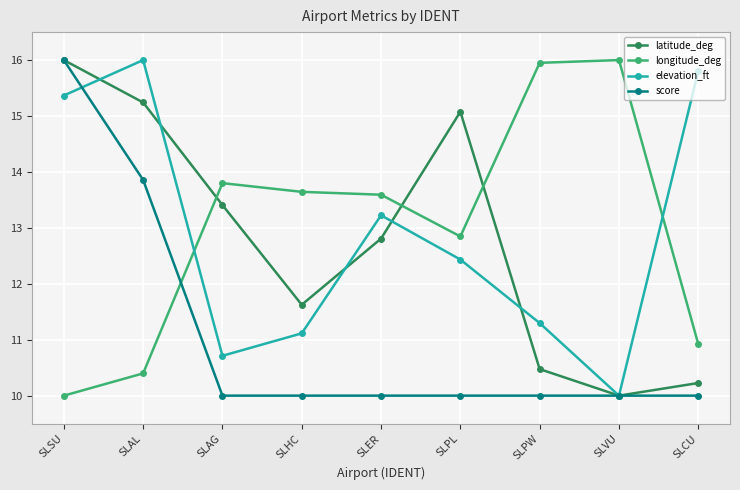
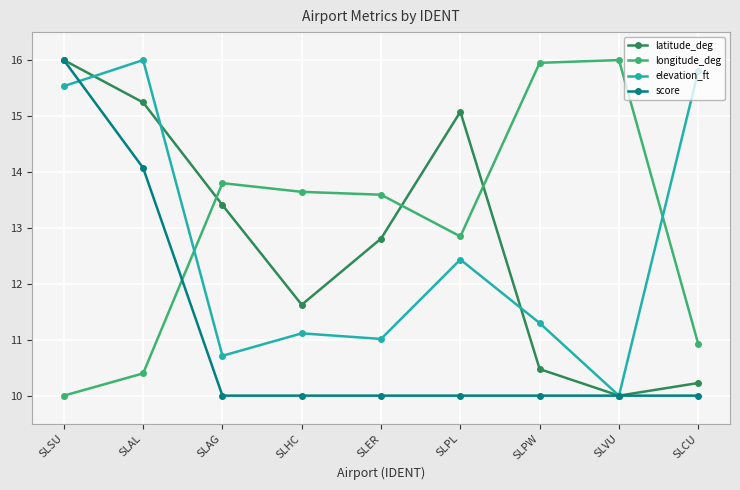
  {
    "elevation_ft": {
-     "SLSU": 15.4,
+     "SLSU": 15.5,
      "SLAL": 16.0,
      "SLAG": 10.7,
      "SLHC": 11.1,
-     "SLER": 13.2,
+     "SLER": 11.0,
      "SLPL": 12.4,
      "SLPW": 11.3
    },
    "score": {
-     "SLAL": 13.9,
+     "SLAL": 14.1,
      "SLAG": 10.0,
      "SLHC": 10.0,
      "SLER": 10.0,
      "SLPL": 10.0,
      "SLPW": 10.0,
      "SLCU": 10.0
    }
  }
